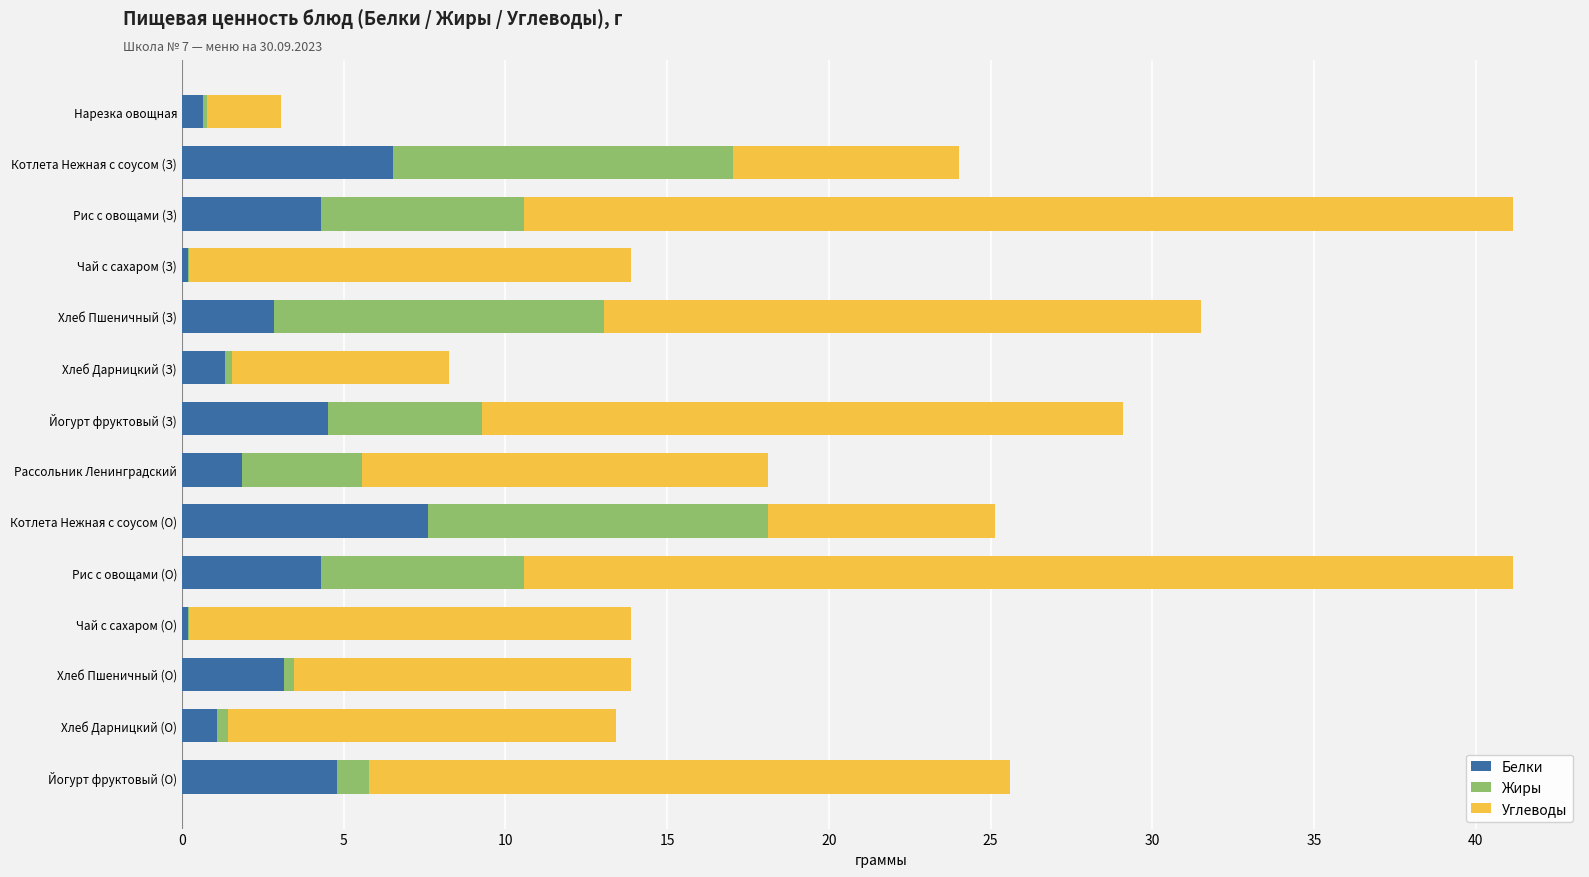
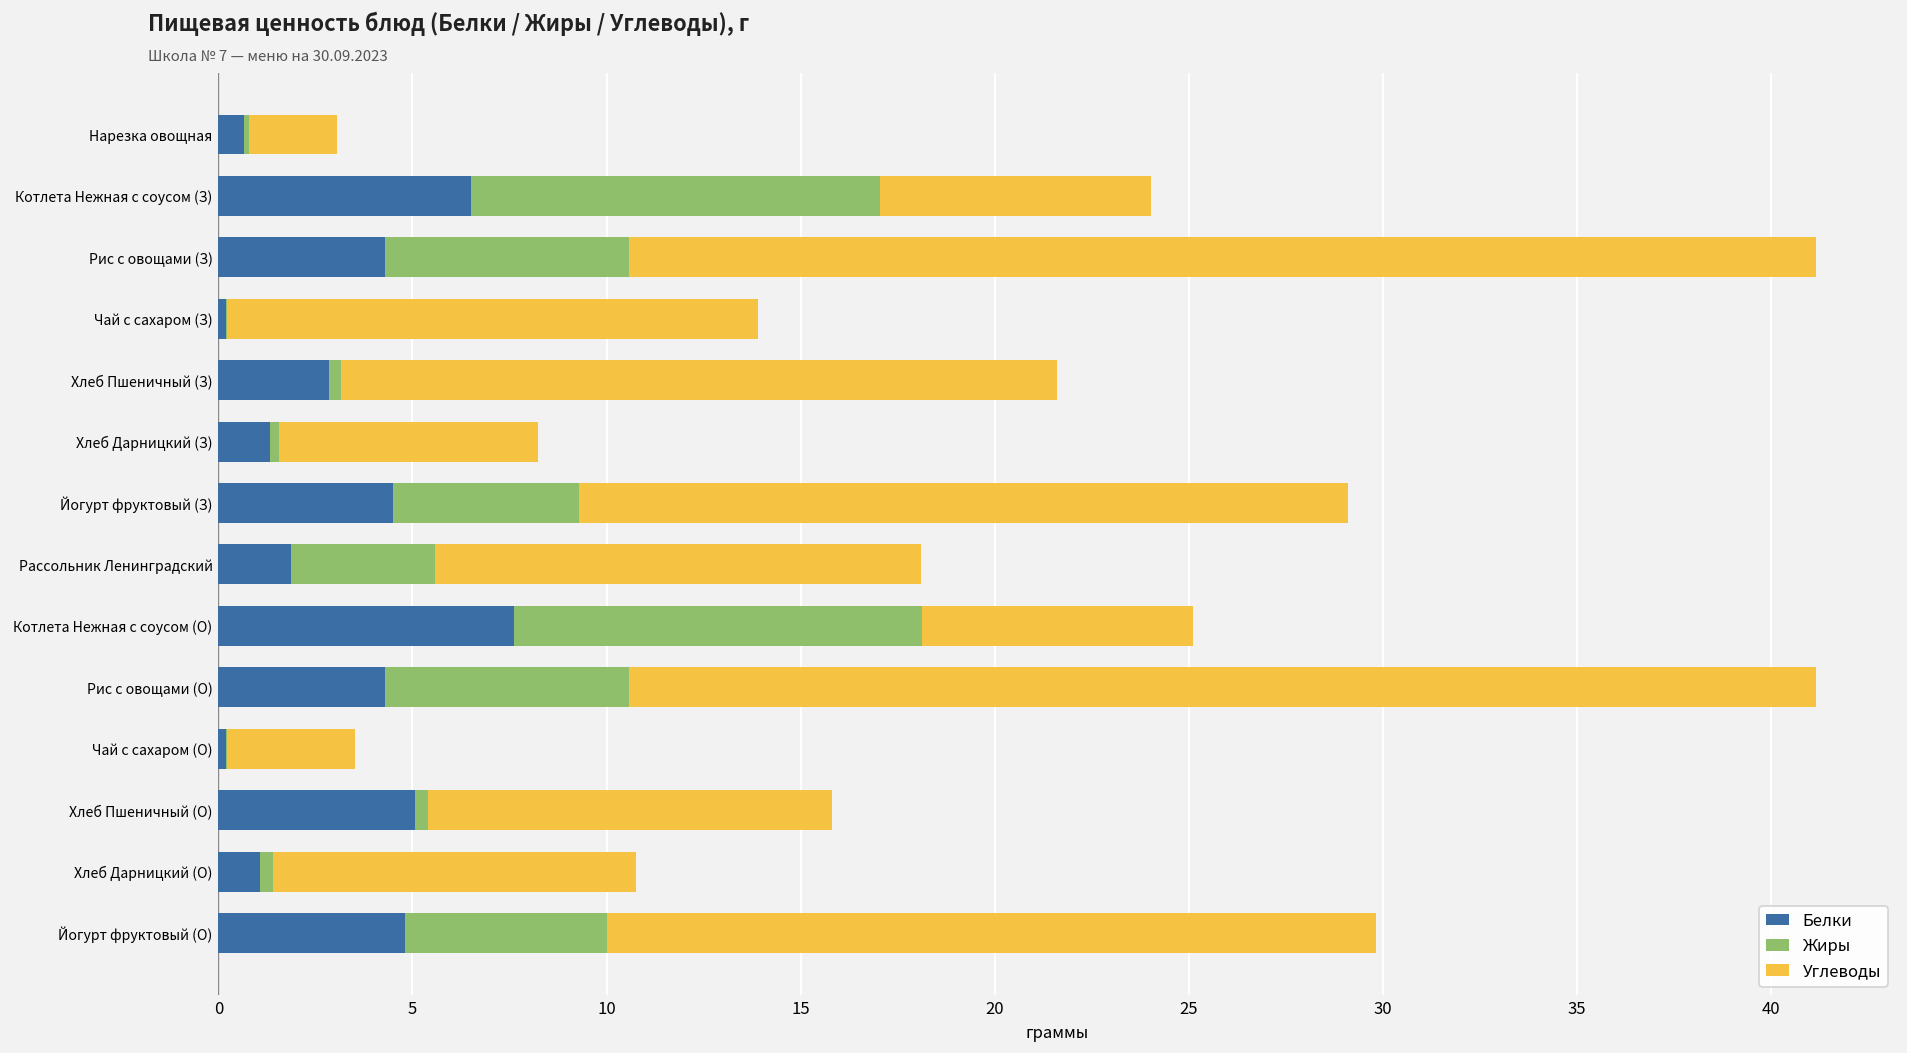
  {
    "Белки": {
      "Нарезка овощная": 0.7,
      "Котлета Нежная с соусом (З)": 6.5,
      "Рис с овощами (З)": 4.3,
      "Чай с сахаром (З)": 0.2,
      "Хлеб Пшеничный (З)": 2.9,
      "Хлеб Дарницкий (З)": 1.3,
      "Йогурт фруктовый (З)": 4.5,
      "Рассольник Ленинградский": 1.9,
      "Котлета Нежная с соусом (О)": 7.6,
      "Рис с овощами (О)": 4.3,
      "Чай с сахаром (О)": 0.2,
-     "Хлеб Пшеничный (О)": 3.1,
+     "Хлеб Пшеничный (О)": 5.1,
      "Хлеб Дарницкий (О)": 1.1,
      "Йогурт фруктовый (О)": 4.8
    },
    "Жиры": {
      "Нарезка овощная": 0.1,
      "Котлета Нежная с соусом (З)": 10.5,
      "Рис с овощами (З)": 6.3,
-     "Хлеб Пшеничный (З)": 10.2,
+     "Хлеб Пшеничный (З)": 0.3,
      "Хлеб Дарницкий (З)": 0.2,
      "Йогурт фруктовый (З)": 4.8,
      "Рассольник Ленинградский": 3.7,
      "Котлета Нежная с соусом (О)": 10.5,
      "Рис с овощами (О)": 6.3,
      "Хлеб Пшеничный (О)": 0.3,
      "Хлеб Дарницкий (О)": 0.3,
-     "Йогурт фруктовый (О)": 1.0
+     "Йогурт фруктовый (О)": 5.2
    },
    "Углеводы": {
      "Нарезка овощная": 2.3,
      "Котлета Нежная с соусом (З)": 7.0,
      "Рис с овощами (З)": 30.6,
      "Чай с сахаром (З)": 13.7,
      "Хлеб Пшеничный (З)": 18.5,
      "Хлеб Дарницкий (З)": 6.7,
      "Йогурт фруктовый (З)": 19.8,
      "Рассольник Ленинградский": 12.5,
      "Котлета Нежная с соусом (О)": 7.0,
      "Рис с овощами (О)": 30.6,
-     "Чай с сахаром (О)": 13.7,
+     "Чай с сахаром (О)": 3.3,
      "Хлеб Пшеничный (О)": 10.4,
-     "Хлеб Дарницкий (О)": 12.0,
+     "Хлеб Дарницкий (О)": 9.4,
      "Йогурт фруктовый (О)": 19.8
    }
  }
